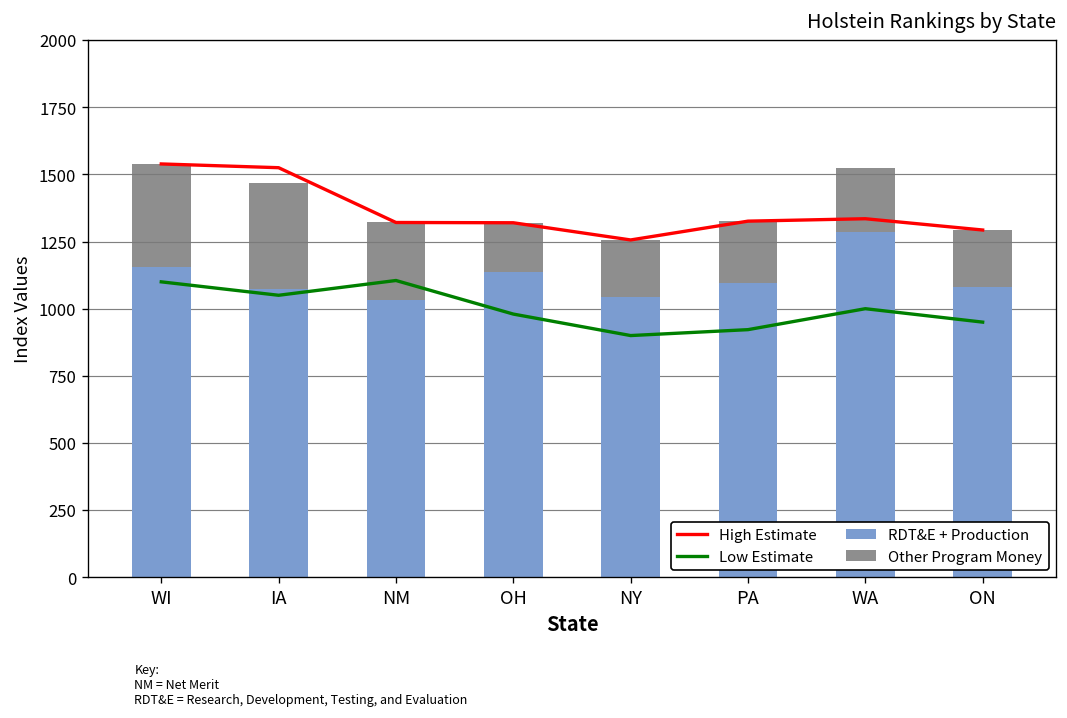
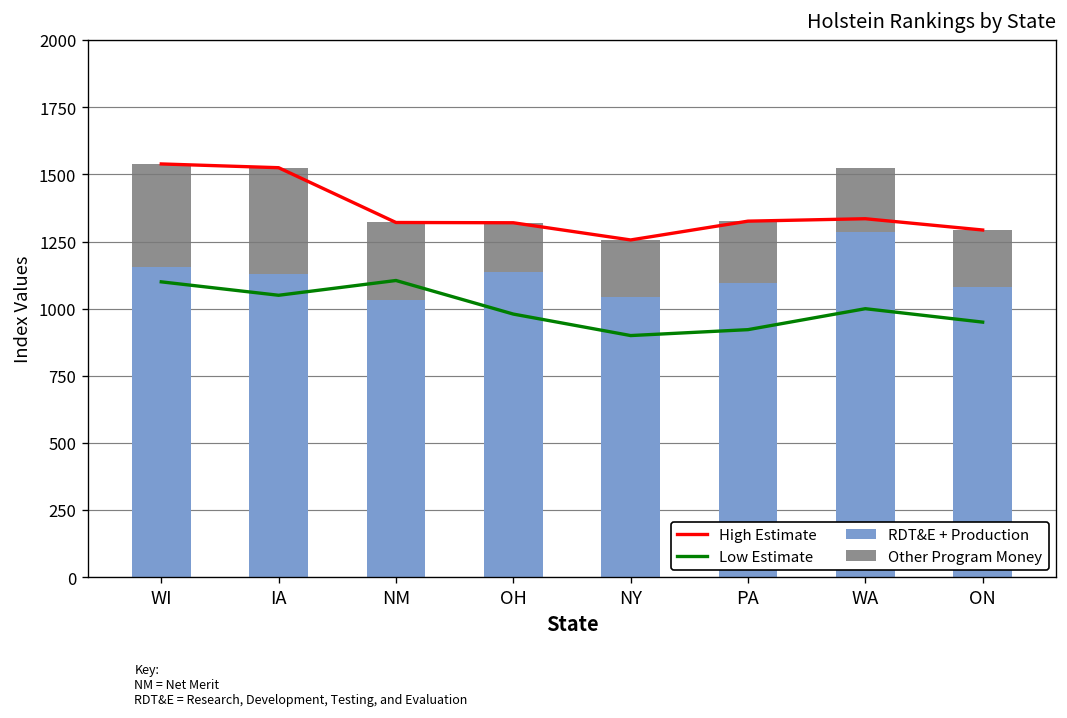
  {
    "High Estimate": {
      "WI": 1540,
      "IA": 1530,
      "NM": 1320,
      "OH": 1320,
      "NY": 1260,
      "PA": 1330,
      "WA": 1340,
      "ON": 1290
    },
    "RDT&E + Production": {
      "WI": 1160,
-     "IA": 1070,
+     "IA": 1130,
      "NM": 1030,
      "OH": 1140,
      "NY": 1040,
      "PA": 1100,
      "WA": 1290,
      "ON": 1080
    },
    "Low Estimate": {
      "WI": 1100,
      "IA": 1050,
      "NM": 1110,
      "OH": 980,
      "NY": 900,
      "PA": 920,
      "WA": 1000,
      "ON": 950
    },
    "Other Program Money": {
      "WI": 380,
      "IA": 400,
      "NM": 290,
      "OH": 180,
      "NY": 210,
      "PA": 230,
      "WA": 240,
      "ON": 210
    }
  }
